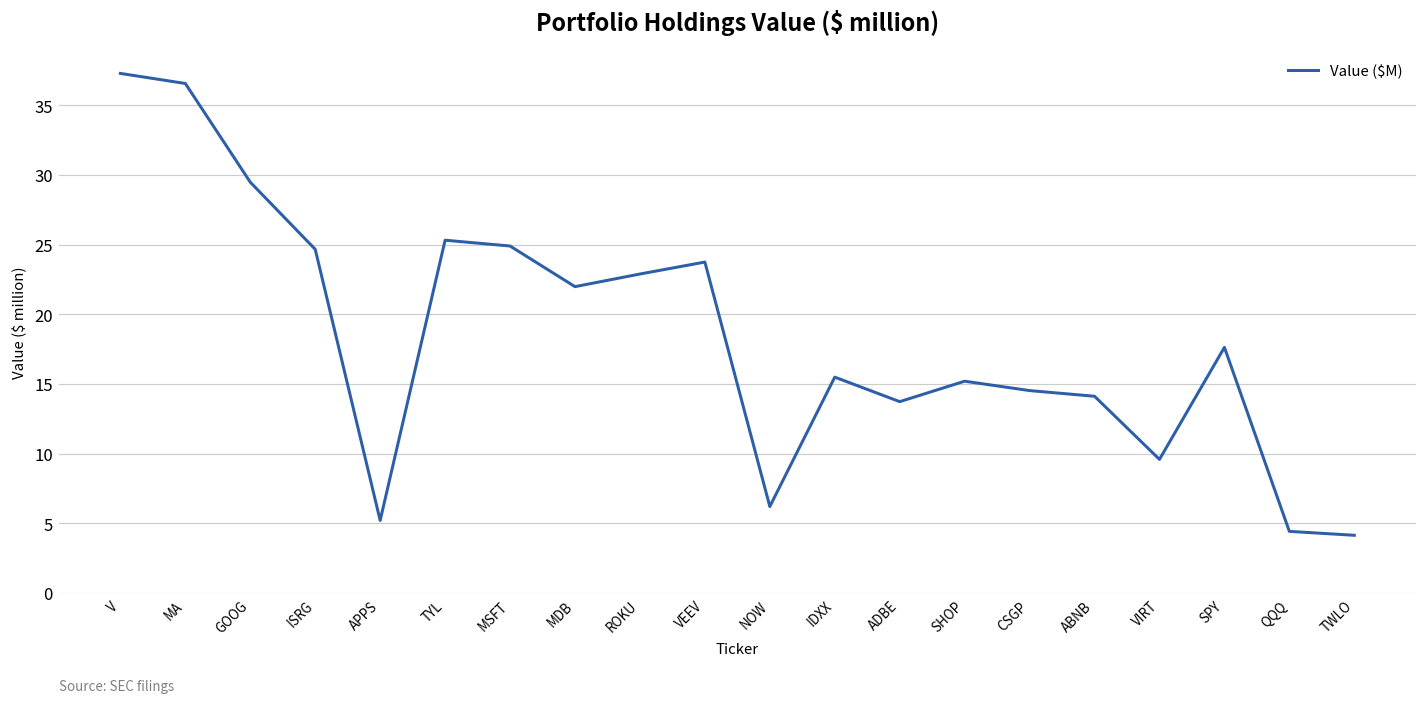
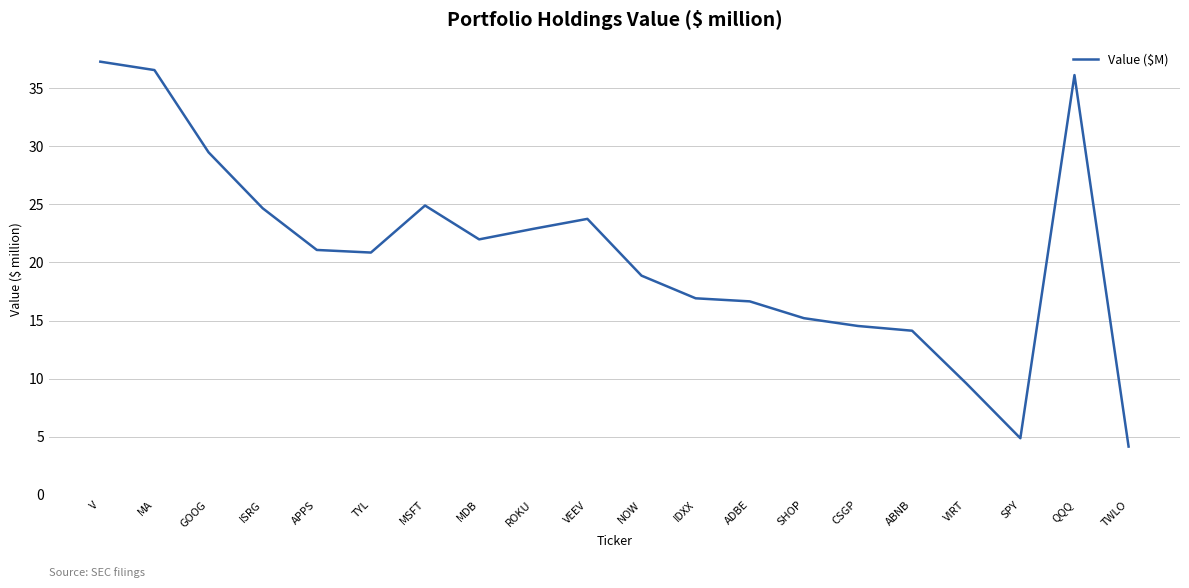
  {
    "V": 37.3,
    "MA": 36.6,
    "GOOG": 29.5,
    "ISRG": 24.7,
-   "APPS": 5.2,
-   "TYL": 25.3,
+   "APPS": 21.1,
+   "TYL": 20.9,
    "MSFT": 24.9,
    "MDB": 22.0,
    "ROKU": 22.9,
    "VEEV": 23.8,
-   "NOW": 6.2,
-   "IDXX": 15.5,
-   "ADBE": 13.7,
+   "NOW": 18.9,
+   "IDXX": 16.9,
+   "ADBE": 16.7,
    "SHOP": 15.2,
    "CSGP": 14.5,
    "ABNB": 14.1,
    "VIRT": 9.6,
-   "SPY": 17.6,
-   "QQQ": 4.4,
+   "SPY": 4.9,
+   "QQQ": 36.1,
    "TWLO": 4.1
  }
